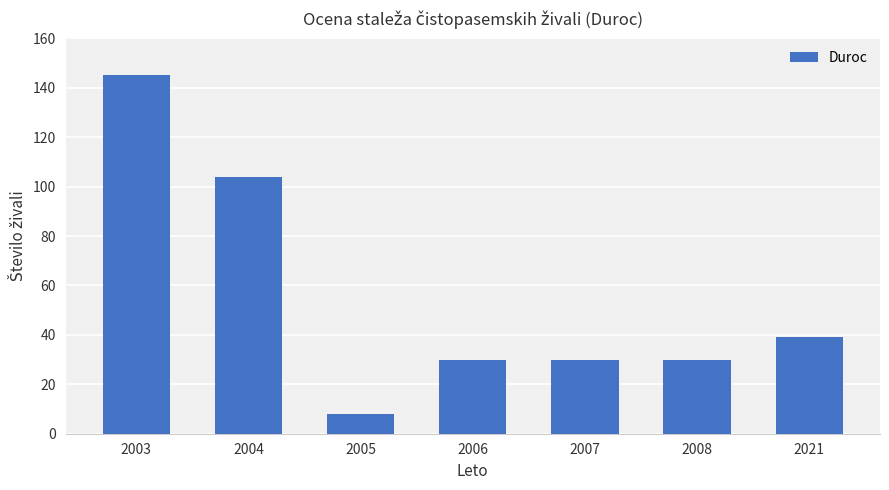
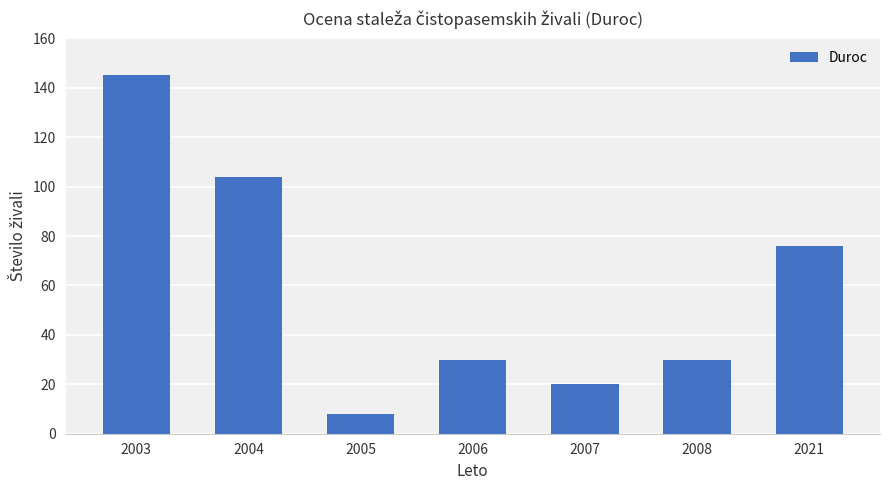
  {
    "2003": 145,
    "2004": 104,
    "2005": 8,
    "2006": 30,
-   "2007": 30,
+   "2007": 20,
    "2008": 30,
-   "2021": 39
+   "2021": 76
  }
